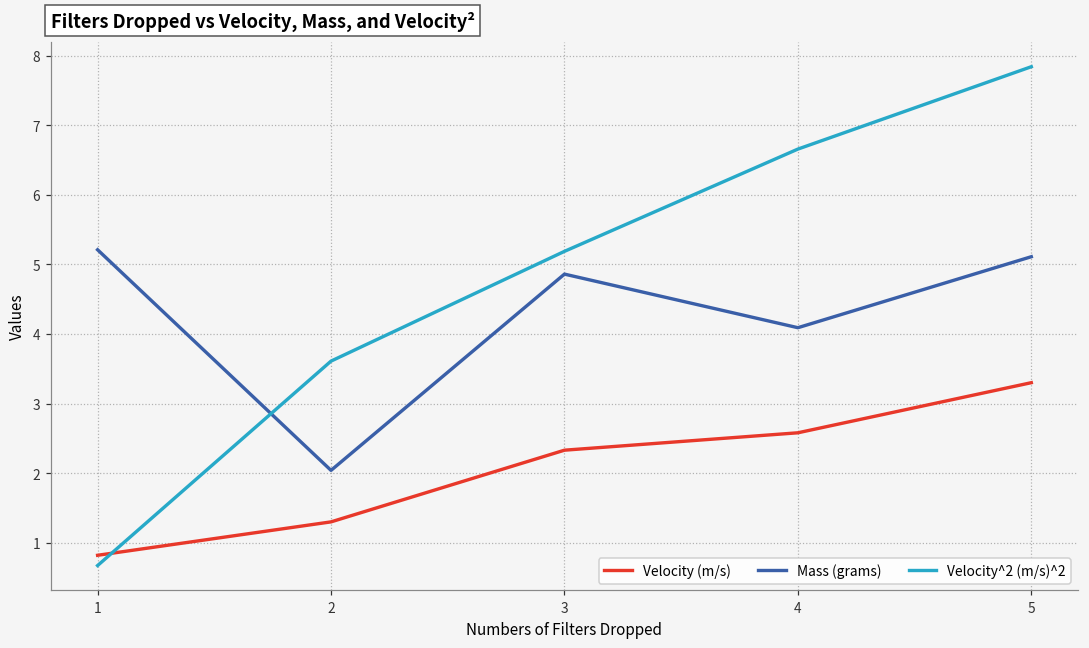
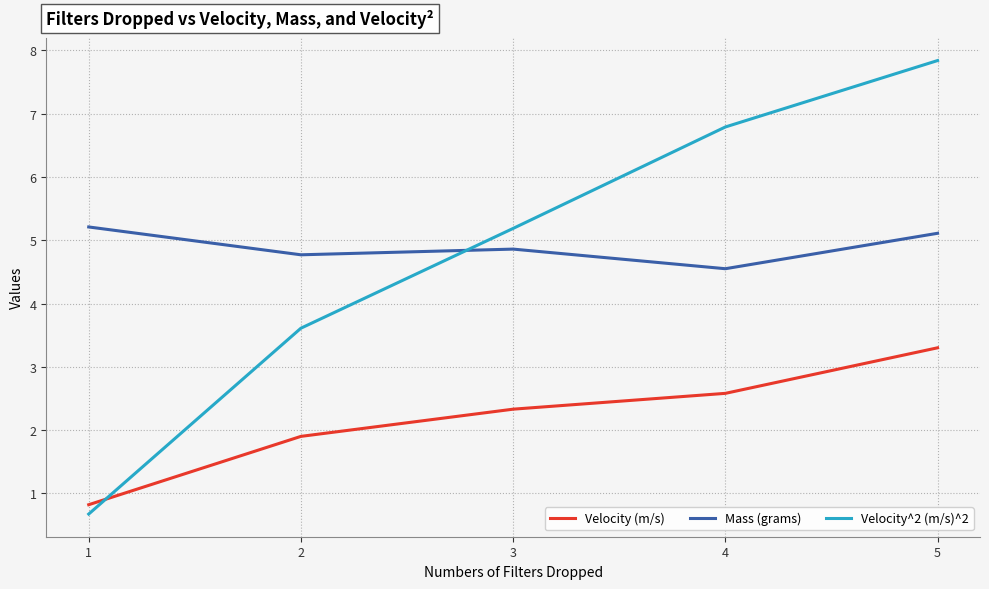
  {
    "Velocity (m/s)": {
      "1": 0.8,
-     "2": 1.3,
+     "2": 1.9,
      "3": 2.3,
      "4": 2.6,
      "5": 3.3
    },
    "Mass (grams)": {
      "1": 5.2,
-     "2": 2.0,
+     "2": 4.8,
      "3": 4.9,
-     "4": 4.1,
+     "4": 4.6,
      "5": 5.1
    },
    "Velocity^2 (m/s)^2": {
      "1": 0.7,
      "2": 3.6,
      "3": 5.2,
-     "4": 6.7,
+     "4": 6.8,
      "5": 7.8
    }
  }
